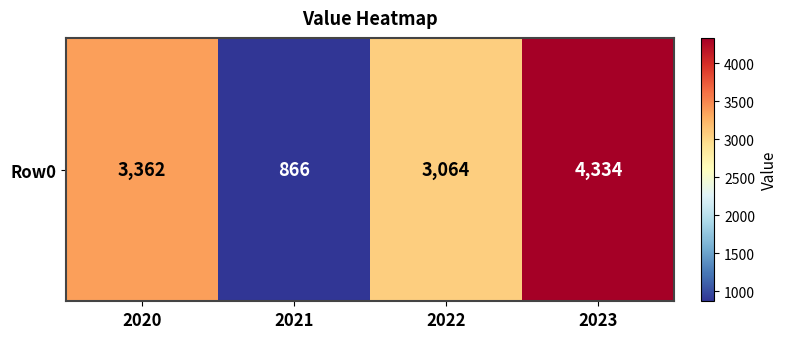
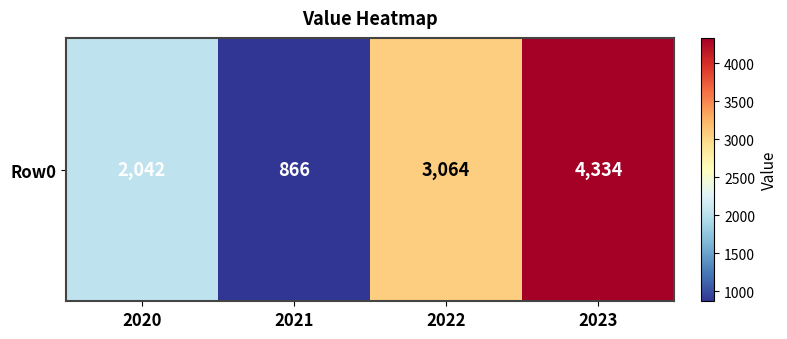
  {
    "Row0": {
-     "2020": "3,362",
+     "2020": "2,042",
      "2021": "866",
      "2022": "3,064",
      "2023": "4,334"
    }
  }
